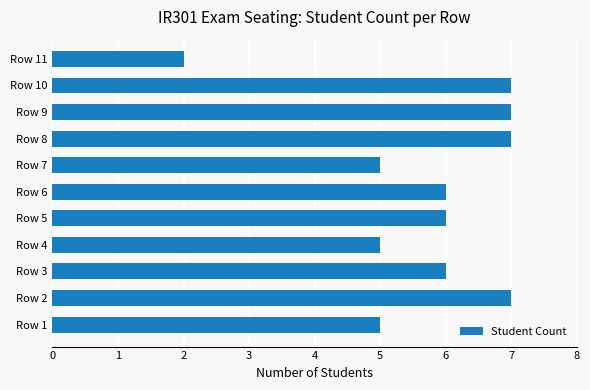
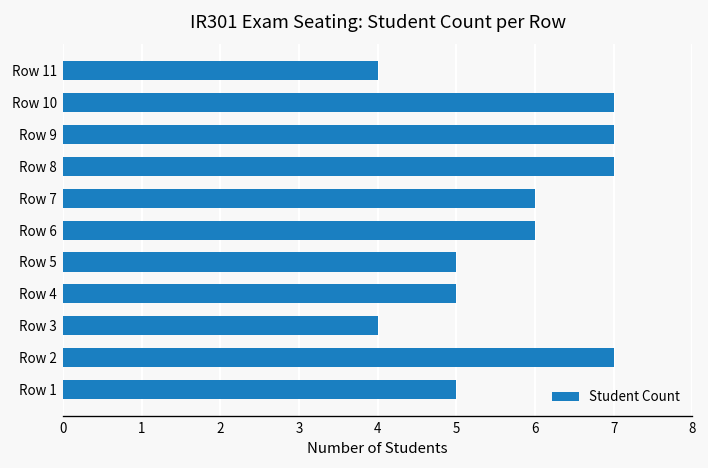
  {
-   "Row 11": 2,
+   "Row 11": 4,
    "Row 10": 7,
    "Row 9": 7,
    "Row 8": 7,
-   "Row 7": 5,
+   "Row 7": 6,
    "Row 6": 6,
-   "Row 5": 6,
+   "Row 5": 5,
    "Row 4": 5,
-   "Row 3": 6,
+   "Row 3": 4,
    "Row 2": 7,
    "Row 1": 5
  }
